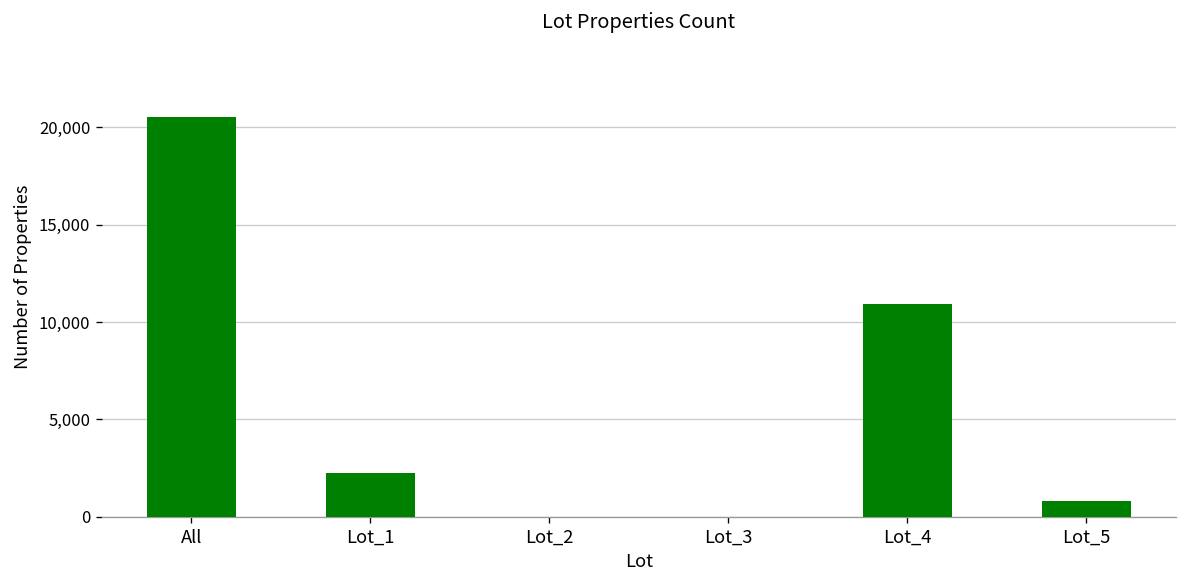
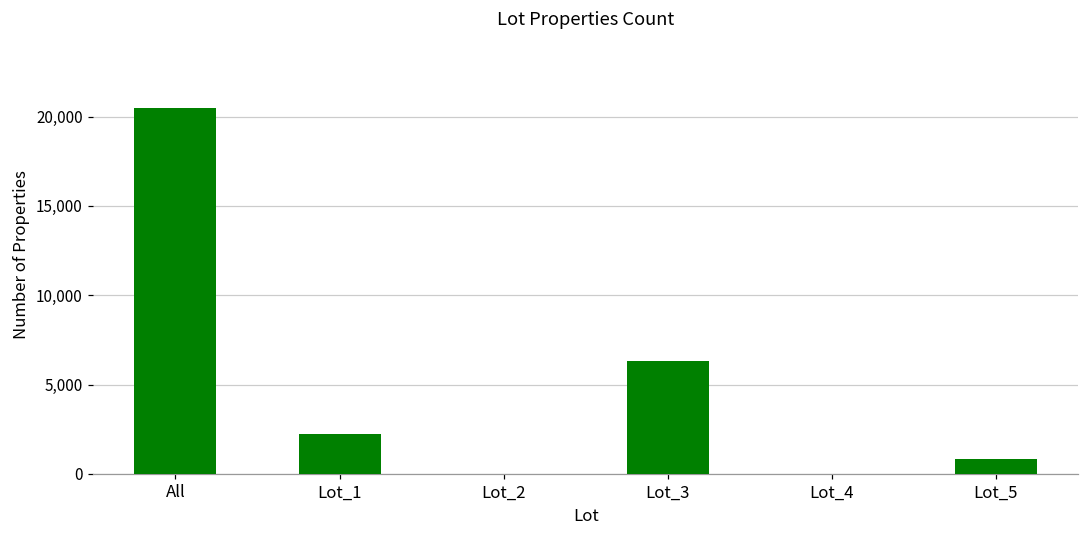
  {
    "All": "20,500",
    "Lot_1": "2,200",
    "Lot_2": "0",
-   "Lot_3": "0",
-   "Lot_4": "10,900",
+   "Lot_3": "6,300",
+   "Lot_4": "0",
    "Lot_5": "800"
  }
